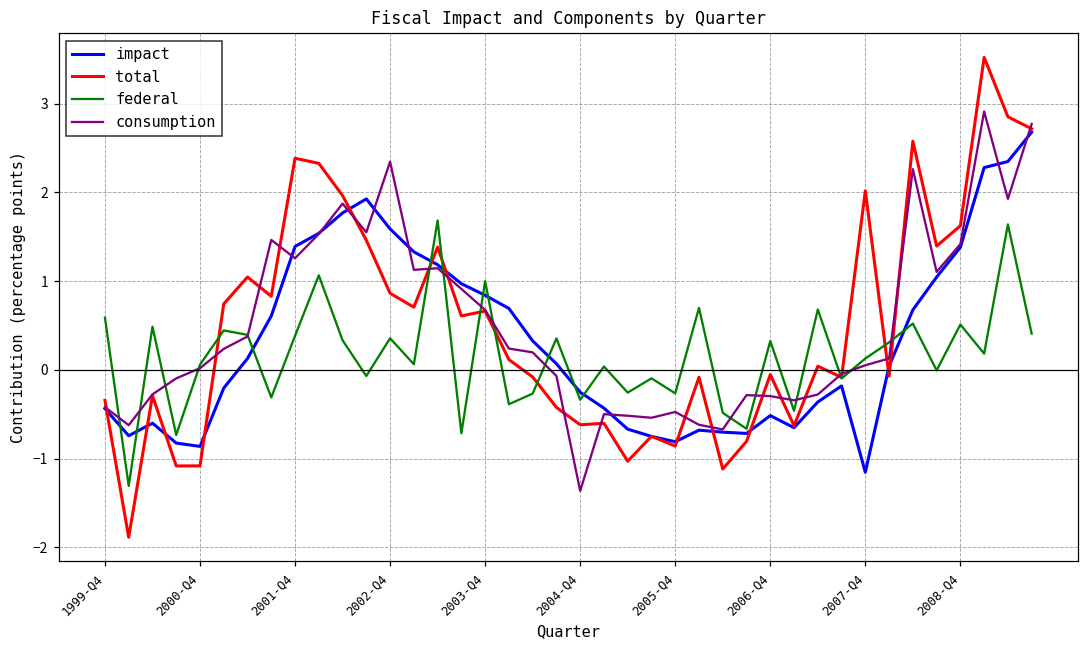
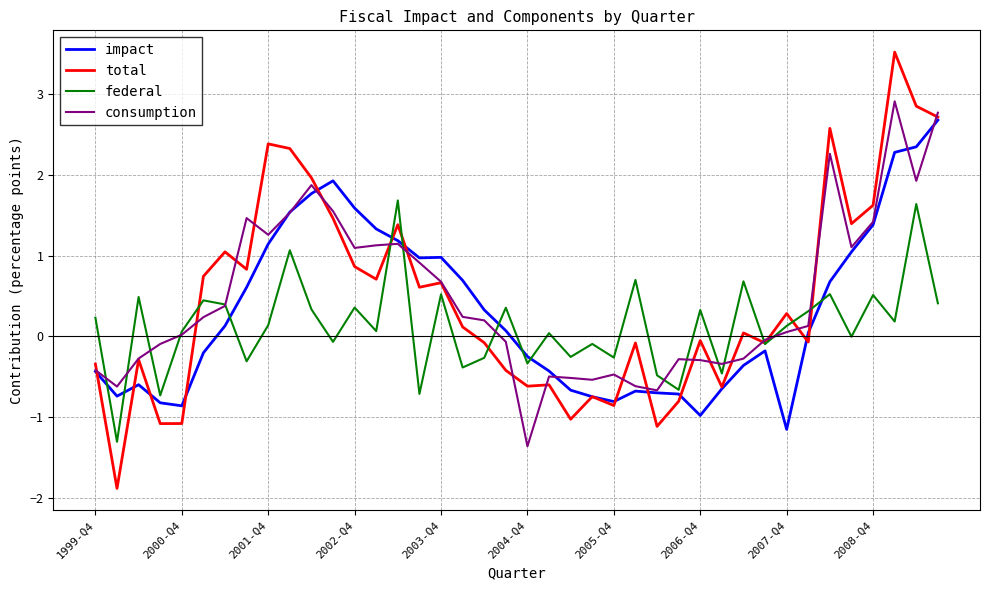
  {
    "impact": {
      "2000-Q4": -0.9,
-     "2001-Q4": 1.4,
+     "2001-Q4": 1.1,
      "2002-Q4": 1.6,
-     "2003-Q4": 0.8,
+     "2003-Q4": 1.0,
      "2004-Q4": -0.3,
      "2005-Q4": -0.8,
-     "2006-Q4": -0.5,
+     "2006-Q4": -1.0,
      "2007-Q4": -1.2,
      "2008-Q4": 1.4
    },
    "total": {
      "1999-Q4": -0.3,
      "2000-Q4": -1.1,
      "2001-Q4": 2.4,
      "2002-Q4": 0.9,
      "2004-Q4": -0.6,
      "2005-Q4": -0.9,
      "2006-Q4": -0.1,
-     "2007-Q4": 2.0,
+     "2007-Q4": 0.3,
      "2008-Q4": 1.6
    },
    "federal": {
-     "1999-Q4": 0.6,
+     "1999-Q4": 0.2,
      "2000-Q4": 0.1,
-     "2001-Q4": 0.4,
+     "2001-Q4": 0.1,
      "2002-Q4": 0.4,
-     "2003-Q4": 1.0,
+     "2003-Q4": 0.5,
      "2004-Q4": -0.3,
      "2005-Q4": -0.3,
      "2006-Q4": 0.3,
      "2007-Q4": 0.1,
      "2008-Q4": 0.5
    },
    "consumption": {
      "2000-Q4": 0.0,
      "2001-Q4": 1.3,
-     "2002-Q4": 2.3,
+     "2002-Q4": 1.1,
      "2004-Q4": -1.4,
      "2005-Q4": -0.5,
      "2006-Q4": -0.3,
      "2007-Q4": 0.1,
      "2008-Q4": 1.4
    }
  }
